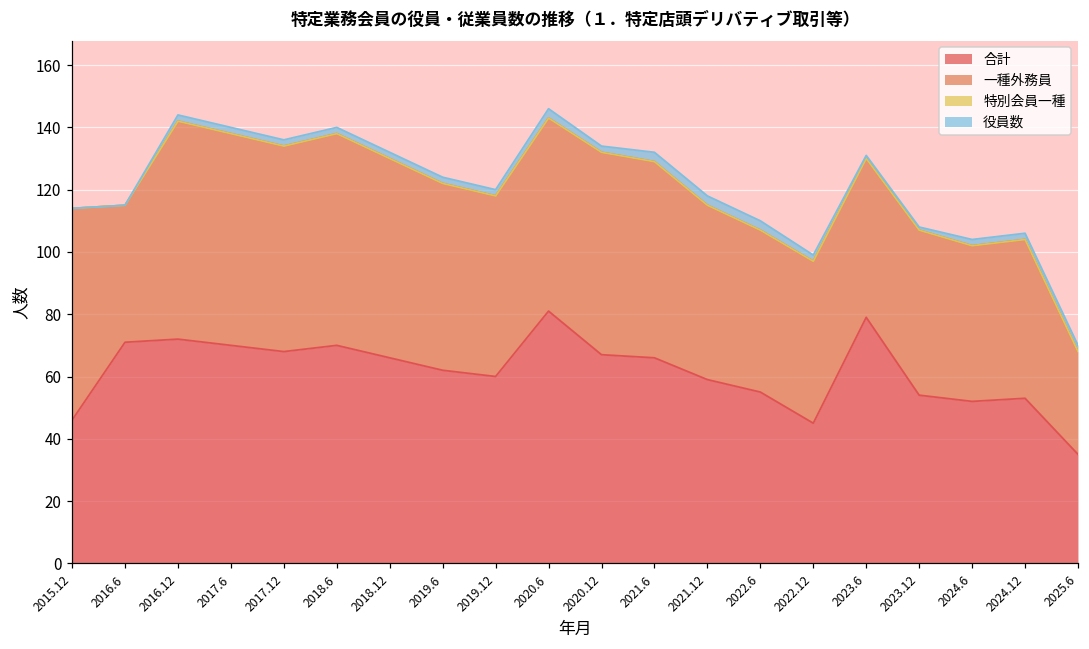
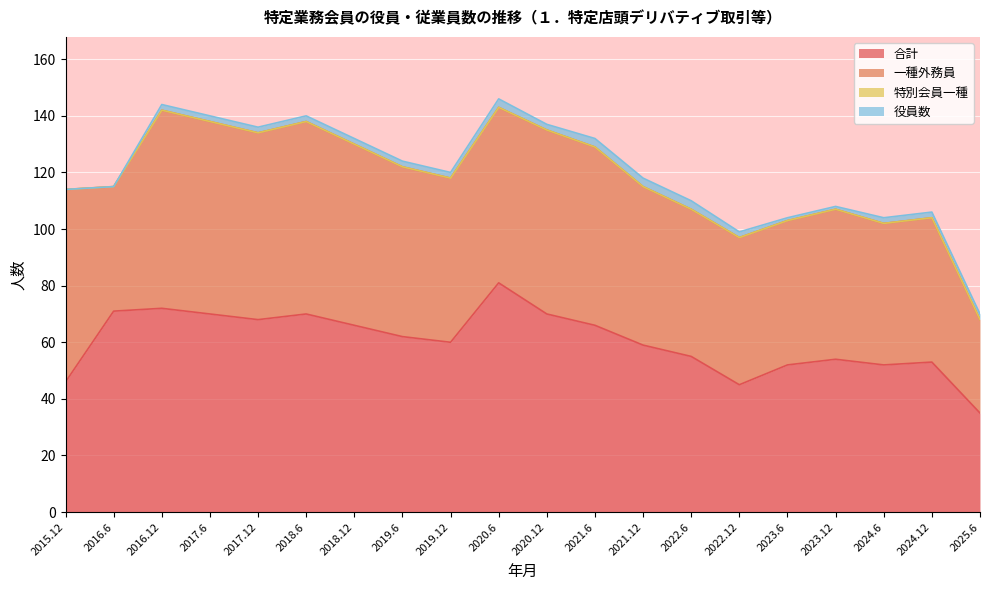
  {
    "合計": {
      "2015.12": 46,
      "2016.6": 71,
      "2016.12": 72,
      "2017.6": 70,
      "2017.12": 68,
      "2018.6": 70,
      "2018.12": 66,
      "2019.6": 62,
      "2019.12": 60,
      "2020.6": 81,
-     "2020.12": 67,
+     "2020.12": 70,
      "2021.6": 66,
      "2021.12": 59,
      "2022.6": 55,
      "2022.12": 45,
-     "2023.6": 79,
+     "2023.6": 52,
      "2023.12": 54,
      "2024.6": 52,
      "2024.12": 53,
      "2025.6": 35
    },
    "役員数": {
      "2016.12": 2,
      "2017.6": 2,
      "2017.12": 2,
      "2018.6": 2,
      "2018.12": 2,
      "2019.6": 2,
      "2019.12": 2,
      "2020.6": 3,
      "2020.12": 2,
      "2021.6": 3,
      "2021.12": 3,
      "2022.6": 3,
      "2022.12": 2,
      "2023.6": 1,
      "2023.12": 1,
      "2024.6": 2,
      "2024.12": 2,
      "2025.6": 2
    }
  }
